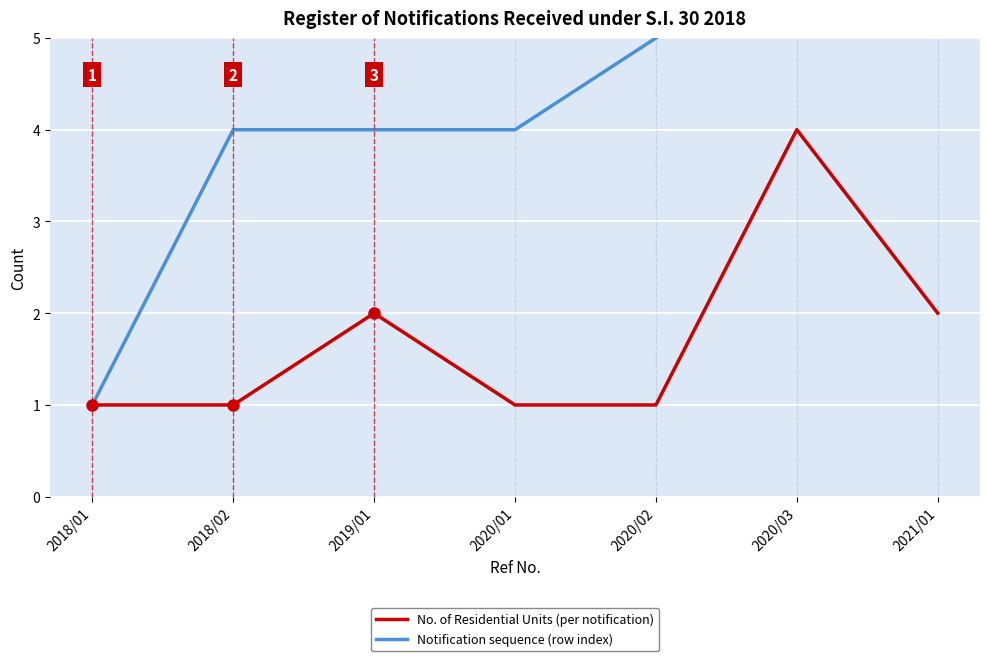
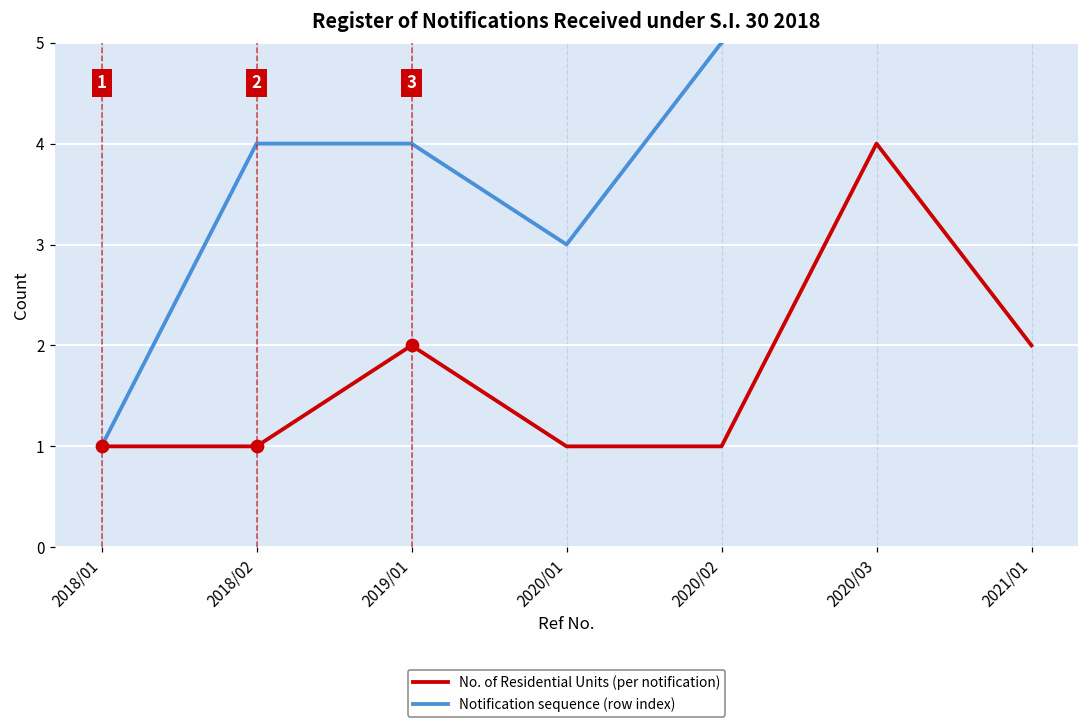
  {
    "Notification sequence (row index)": {
      "2018/02": 4,
      "2019/01": 4,
-     "2020/01": 4,
+     "2020/01": 3,
      "2020/02": 5
    }
  }
